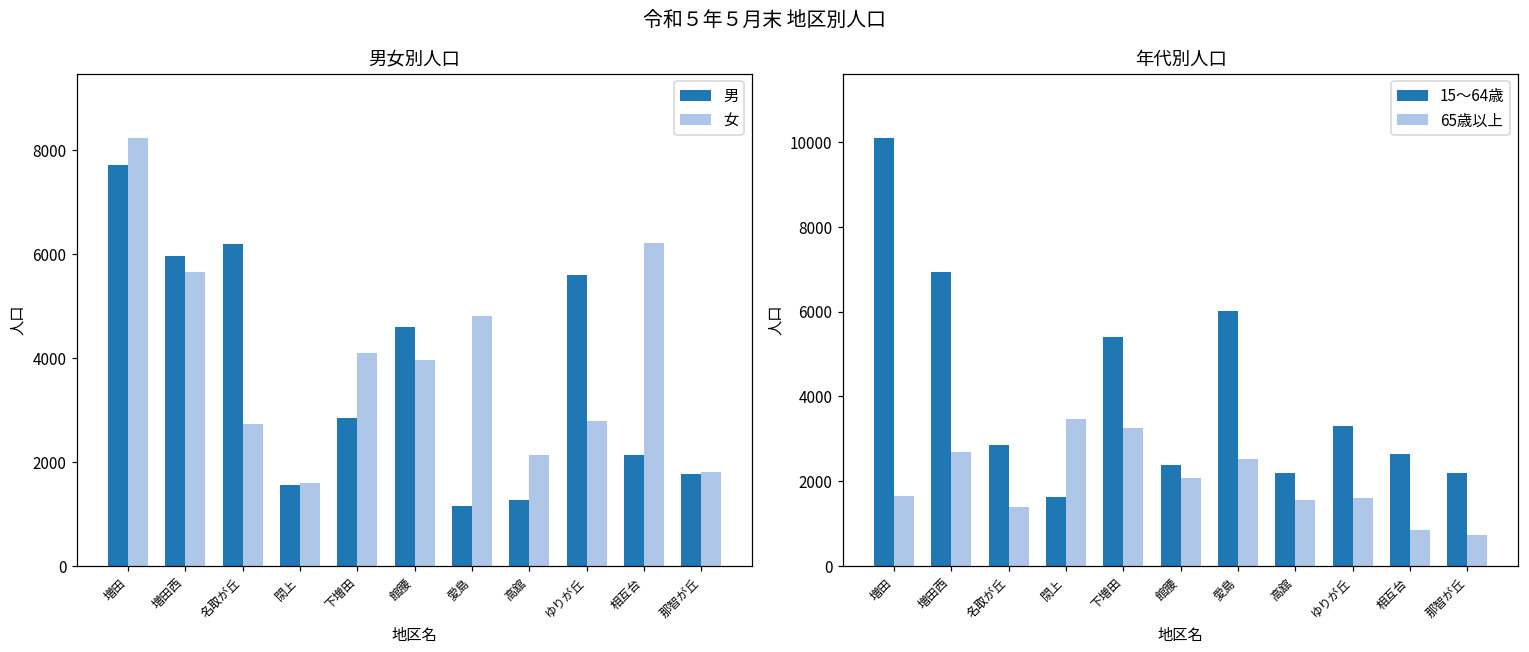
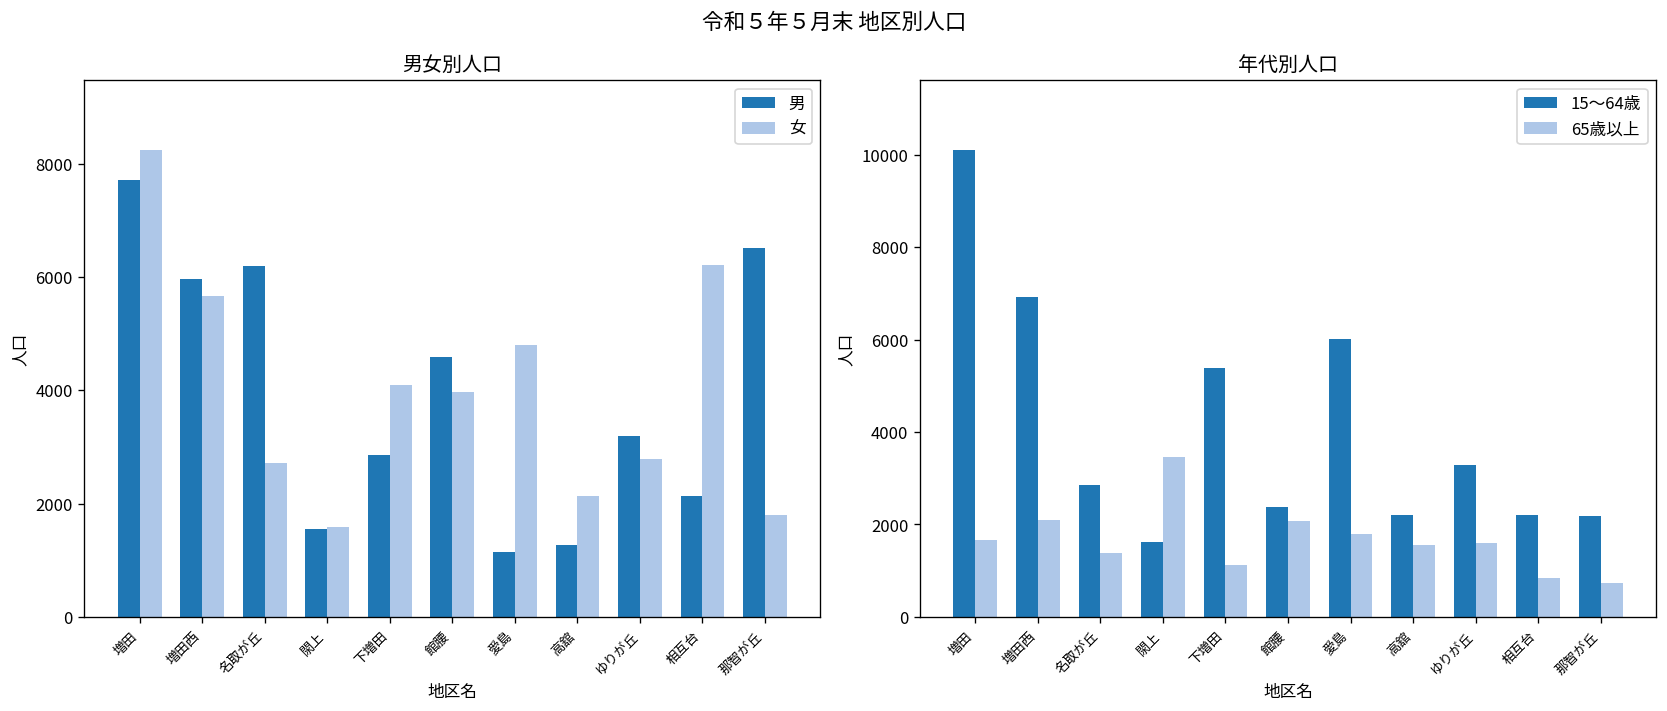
  {
    "男女別人口": {
      "男": {
        "増田": 7700,
        "増田西": 6000,
        "名取が丘": 6200,
        "閖上": 1600,
        "下増田": 2900,
        "館腰": 4600,
        "愛島": 1100,
        "高舘": 1300,
-       "ゆりが丘": 5600,
+       "ゆりが丘": 3200,
        "相互台": 2100,
-       "那智が丘": 1800
+       "那智が丘": 6500
      },
      "女": {
        "増田": 8200,
        "増田西": 5700,
        "名取が丘": 2700,
        "閖上": 1600,
        "下増田": 4100,
        "館腰": 4000,
        "愛島": 4800,
        "高舘": 2100,
        "ゆりが丘": 2800,
        "相互台": 6200,
        "那智が丘": 1800
      }
    },
    "年代別人口": {
      "15〜64歳": {
        "増田": 10100,
        "増田西": 6900,
        "名取が丘": 2900,
        "閖上": 1600,
        "下増田": 5400,
        "館腰": 2400,
        "愛島": 6000,
        "高舘": 2200,
        "ゆりが丘": 3300,
-       "相互台": 2600,
+       "相互台": 2200,
        "那智が丘": 2200
      },
      "65歳以上": {
        "増田": 1700,
-       "増田西": 2700,
+       "増田西": 2100,
        "名取が丘": 1400,
        "閖上": 3500,
-       "下増田": 3200,
+       "下増田": 1100,
        "館腰": 2100,
-       "愛島": 2500,
+       "愛島": 1800,
        "高舘": 1600,
        "ゆりが丘": 1600,
        "相互台": 800,
        "那智が丘": 700
      }
    }
  }
